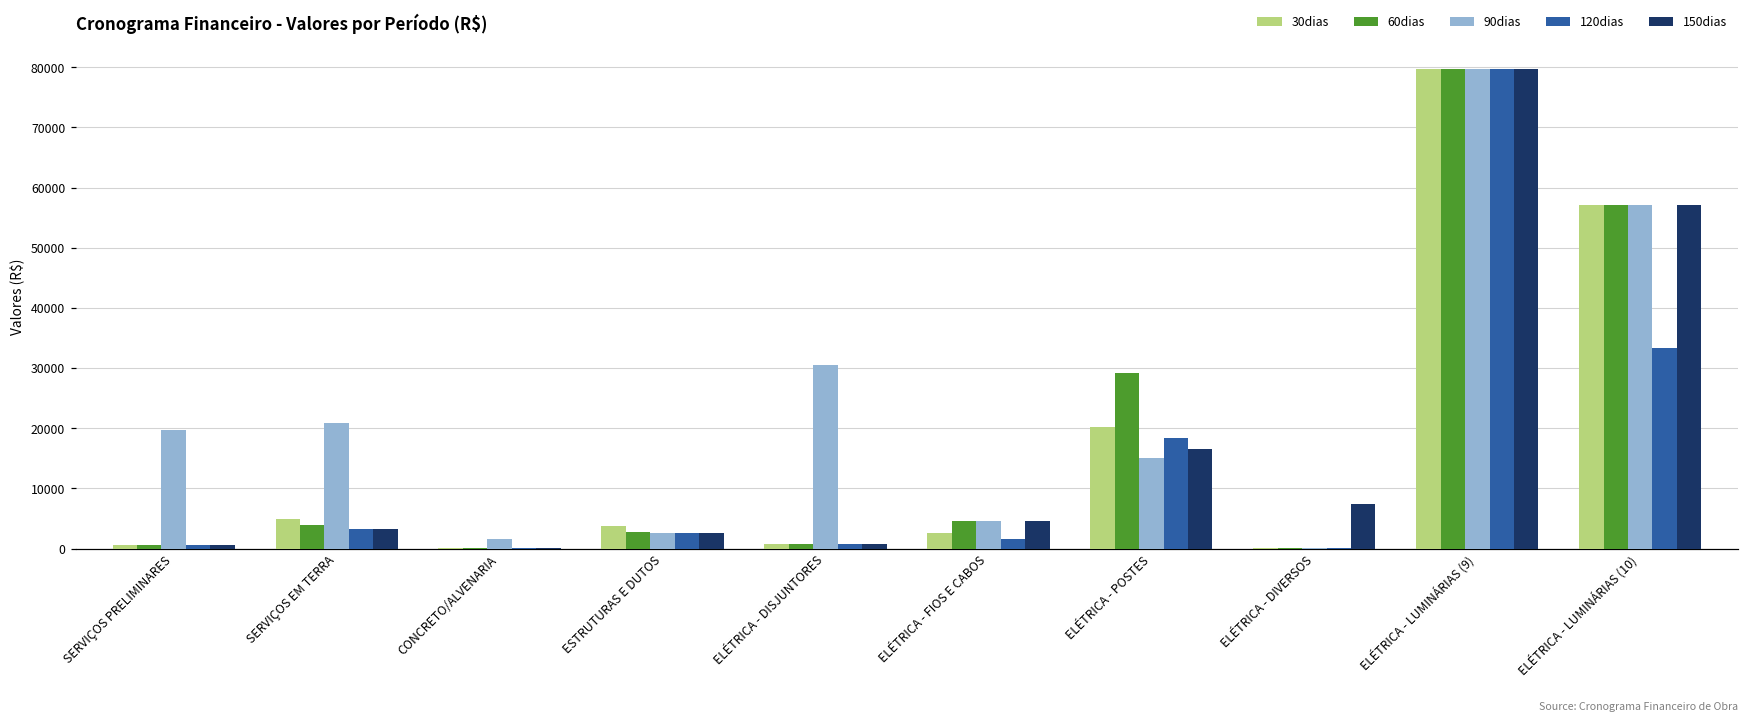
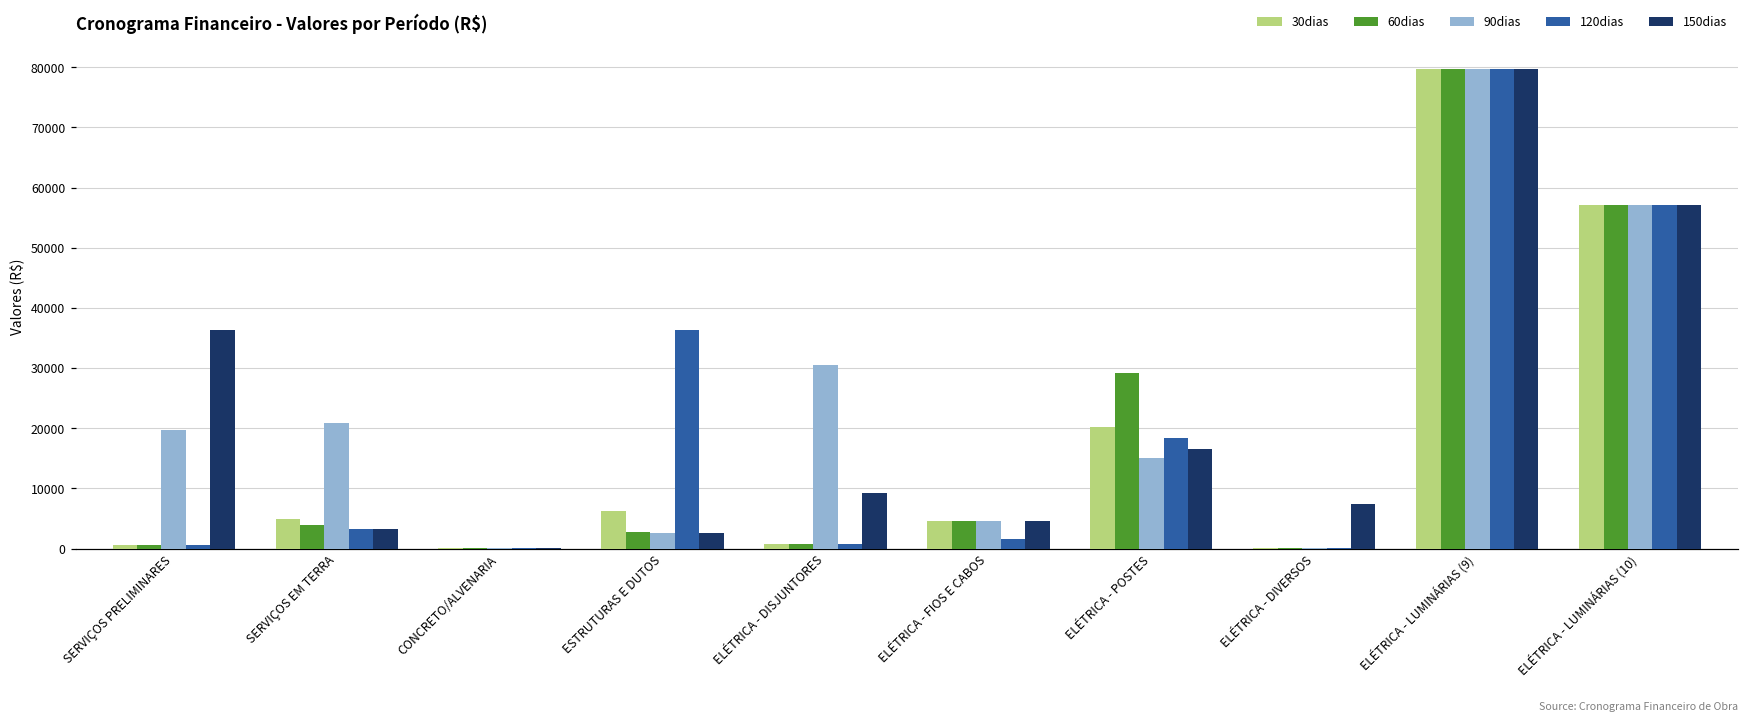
  {
    "30dias": {
      "SERVIÇOS PRELIMINARES": 1000,
      "SERVIÇOS EM TERRA": 5000,
-     "ESTRUTURAS E DUTOS": 4000,
+     "ESTRUTURAS E DUTOS": 6000,
      "ELÉTRICA - DISJUNTORES": 1000,
-     "ELÉTRICA - FIOS E CABOS": 3000,
+     "ELÉTRICA - FIOS E CABOS": 5000,
      "ELÉTRICA - POSTES": 20000,
      "ELÉTRICA - LUMINÁRIAS (9)": 80000,
      "ELÉTRICA - LUMINÁRIAS (10)": 57000
    },
    "60dias": {
      "SERVIÇOS PRELIMINARES": 1000,
      "SERVIÇOS EM TERRA": 4000,
      "ESTRUTURAS E DUTOS": 3000,
      "ELÉTRICA - DISJUNTORES": 1000,
      "ELÉTRICA - FIOS E CABOS": 5000,
      "ELÉTRICA - POSTES": 29000,
      "ELÉTRICA - LUMINÁRIAS (9)": 80000,
      "ELÉTRICA - LUMINÁRIAS (10)": 57000
    },
    "90dias": {
      "SERVIÇOS PRELIMINARES": 20000,
      "SERVIÇOS EM TERRA": 21000,
-     "CONCRETO/ALVENARIA": 2000,
+     "CONCRETO/ALVENARIA": 0,
      "ESTRUTURAS E DUTOS": 3000,
      "ELÉTRICA - DISJUNTORES": 30000,
      "ELÉTRICA - FIOS E CABOS": 5000,
      "ELÉTRICA - POSTES": 15000,
      "ELÉTRICA - LUMINÁRIAS (9)": 80000,
      "ELÉTRICA - LUMINÁRIAS (10)": 57000
    },
    "120dias": {
      "SERVIÇOS PRELIMINARES": 1000,
      "SERVIÇOS EM TERRA": 3000,
-     "ESTRUTURAS E DUTOS": 3000,
+     "ESTRUTURAS E DUTOS": 36000,
      "ELÉTRICA - DISJUNTORES": 1000,
      "ELÉTRICA - FIOS E CABOS": 2000,
      "ELÉTRICA - POSTES": 18000,
      "ELÉTRICA - LUMINÁRIAS (9)": 80000,
-     "ELÉTRICA - LUMINÁRIAS (10)": 33000
+     "ELÉTRICA - LUMINÁRIAS (10)": 57000
    },
    "150dias": {
-     "SERVIÇOS PRELIMINARES": 1000,
+     "SERVIÇOS PRELIMINARES": 36000,
      "SERVIÇOS EM TERRA": 3000,
      "ESTRUTURAS E DUTOS": 3000,
-     "ELÉTRICA - DISJUNTORES": 1000,
+     "ELÉTRICA - DISJUNTORES": 9000,
      "ELÉTRICA - FIOS E CABOS": 5000,
      "ELÉTRICA - POSTES": 17000,
      "ELÉTRICA - DIVERSOS": 7000,
      "ELÉTRICA - LUMINÁRIAS (9)": 80000,
      "ELÉTRICA - LUMINÁRIAS (10)": 57000
    }
  }
